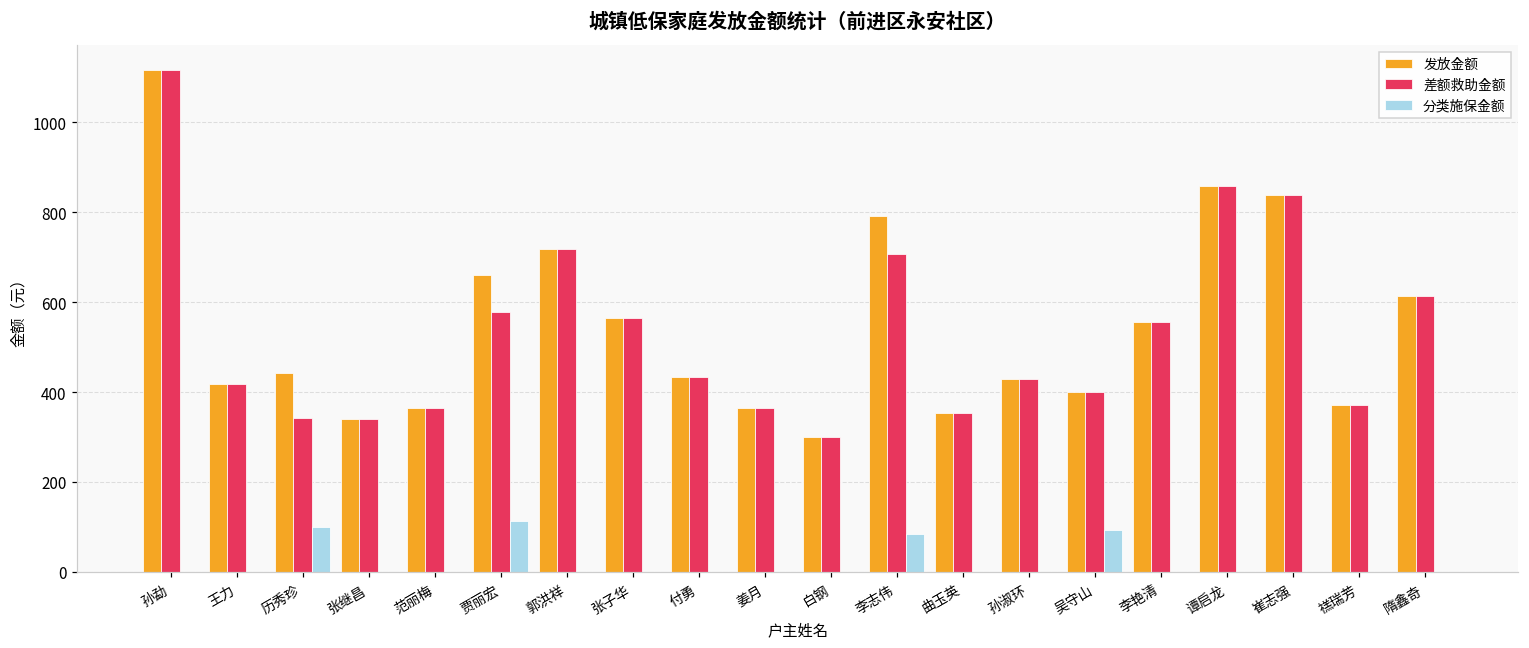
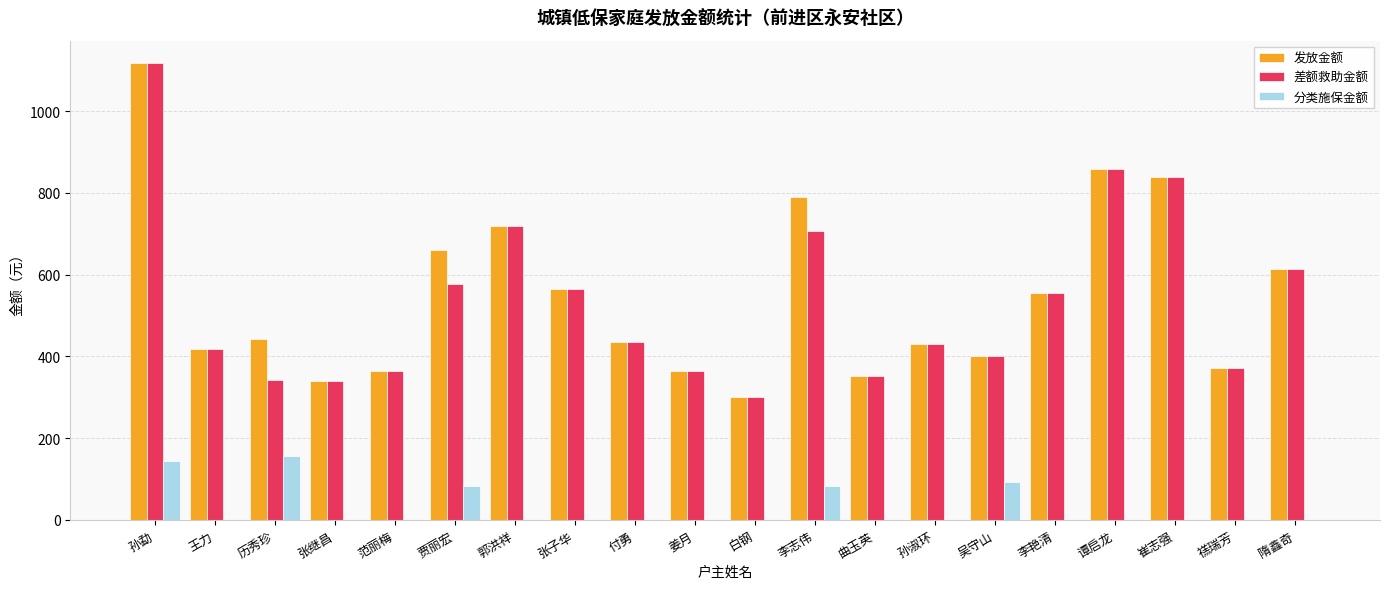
  {
    "发放金额": {
      "孙勐": 1120,
      "王力": 420,
      "历秀珍": 440,
      "张继昌": 340,
      "范丽梅": 360,
      "贾丽宏": 660,
      "郭洪祥": 720,
      "张子华": 560,
      "付勇": 430,
      "姜月": 360,
      "白钢": 300,
      "李志伟": 790,
      "曲玉英": 350,
      "孙淑环": 430,
      "吴守山": 400,
      "李艳清": 560,
      "谭启龙": 860,
      "崔志强": 840,
      "禚瑞芳": 370,
      "隋鑫奇": 610
    },
    "差额救助金额": {
      "孙勐": 1120,
      "王力": 420,
      "历秀珍": 340,
      "张继昌": 340,
      "范丽梅": 360,
      "贾丽宏": 580,
      "郭洪祥": 720,
      "张子华": 560,
      "付勇": 430,
      "姜月": 360,
      "白钢": 300,
      "李志伟": 710,
      "曲玉英": 350,
      "孙淑环": 430,
      "吴守山": 400,
      "李艳清": 560,
      "谭启龙": 860,
      "崔志强": 840,
      "禚瑞芳": 370,
      "隋鑫奇": 610
    },
    "分类施保金额": {
-     "孙勐": 0,
+     "孙勐": 140,
      "王力": 0,
-     "历秀珍": 100,
+     "历秀珍": 160,
      "张继昌": 0,
      "范丽梅": 0,
-     "贾丽宏": 110,
+     "贾丽宏": 80,
      "郭洪祥": 0,
      "张子华": 0,
      "付勇": 0,
      "姜月": 0,
      "白钢": 0,
      "李志伟": 80,
      "曲玉英": 0,
      "孙淑环": 0,
      "吴守山": 90,
      "李艳清": 0,
      "谭启龙": 0,
      "崔志强": 0,
      "禚瑞芳": 0,
      "隋鑫奇": 0
    }
  }
